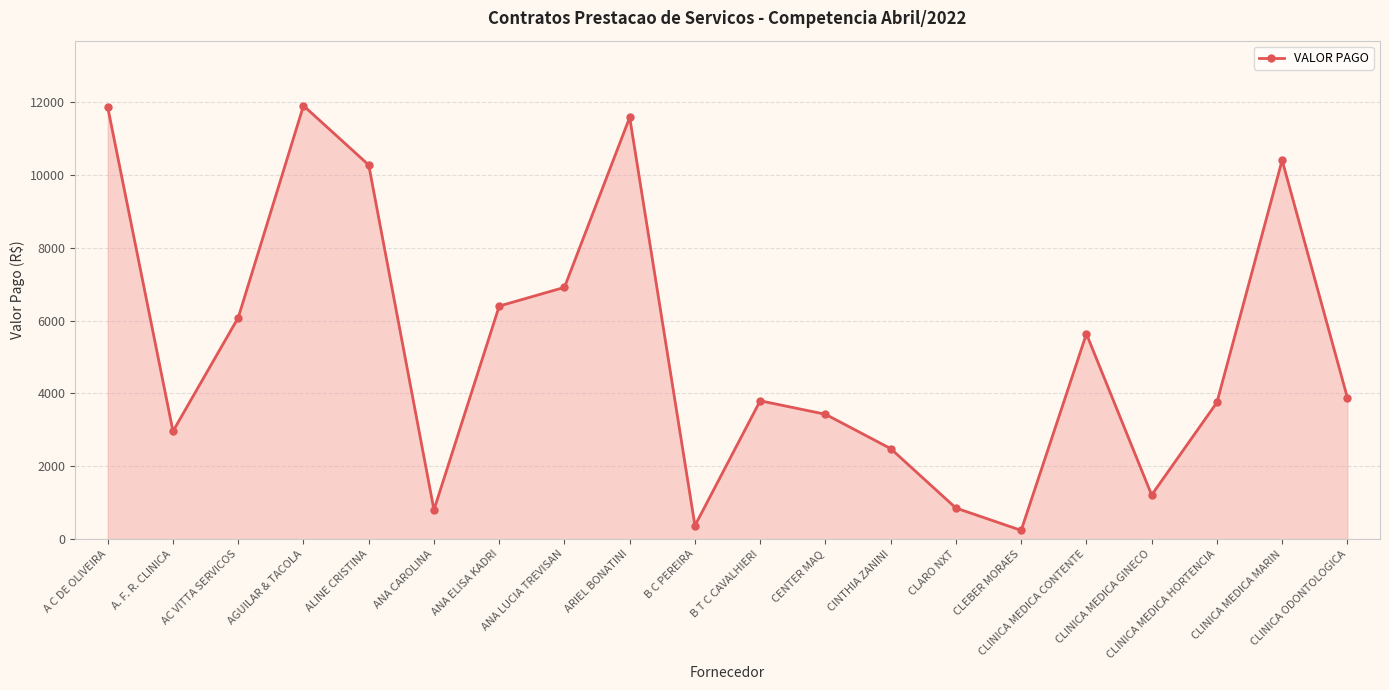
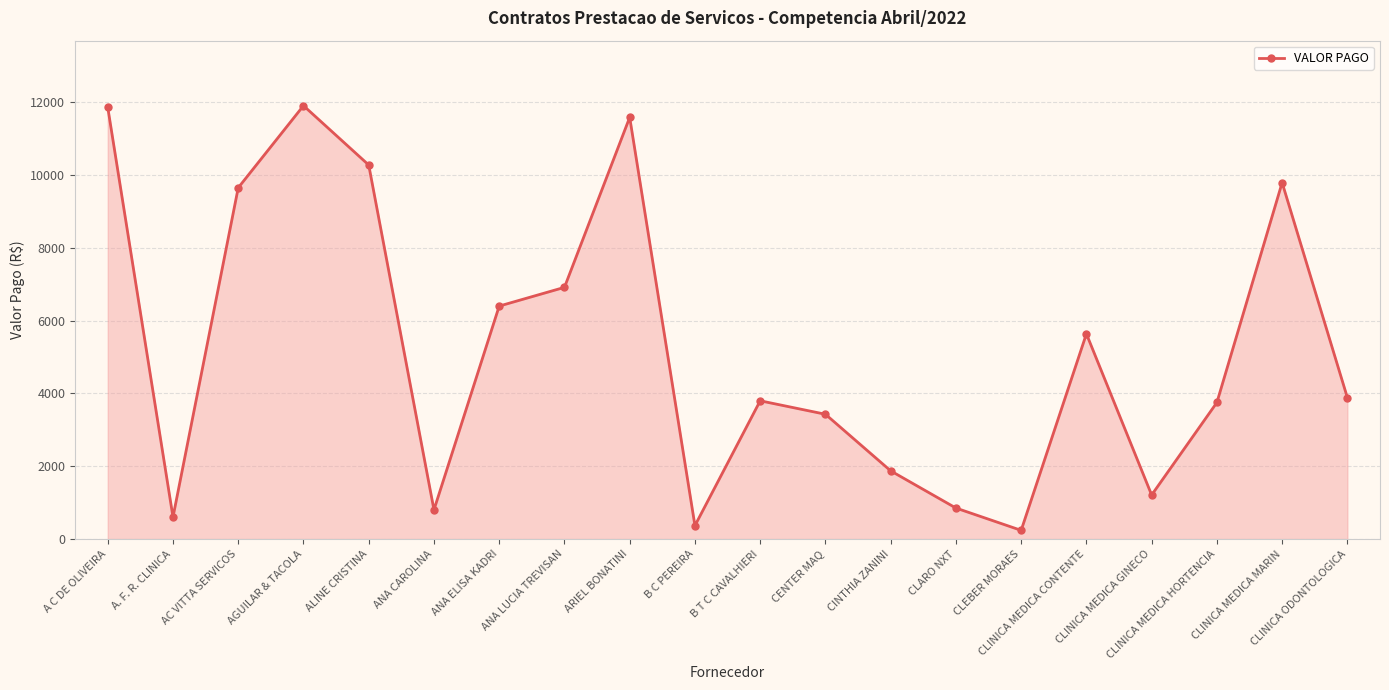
  {
    "A C DE OLIVEIRA": 11900,
-   "A. F. R. CLINICA": 3000,
-   "AC VITTA SERVICOS": 6100,
+   "A. F. R. CLINICA": 600,
+   "AC VITTA SERVICOS": 9700,
    "AGUILAR & TACOLA": 11900,
    "ALINE CRISTINA": 10300,
    "ANA CAROLINA": 800,
    "ANA ELISA KADRI": 6400,
    "ANA LUCIA TREVISAN": 6900,
    "ARIEL BONATINI": 11600,
    "B C PEREIRA": 400,
    "B T C CAVALHIERI": 3800,
    "CENTER MAQ": 3400,
-   "CINTHIA ZANINI": 2500,
+   "CINTHIA ZANINI": 1900,
    "CLARO NXT": 900,
    "CLEBER MORAES": 200,
    "CLINICA MEDICA CONTENTE": 5600,
    "CLINICA MEDICA GINECO": 1200,
    "CLINICA MEDICA HORTENCIA": 3800,
-   "CLINICA MEDICA MARIN": 10400,
+   "CLINICA MEDICA MARIN": 9800,
    "CLINICA ODONTOLOGICA": 3900
  }
